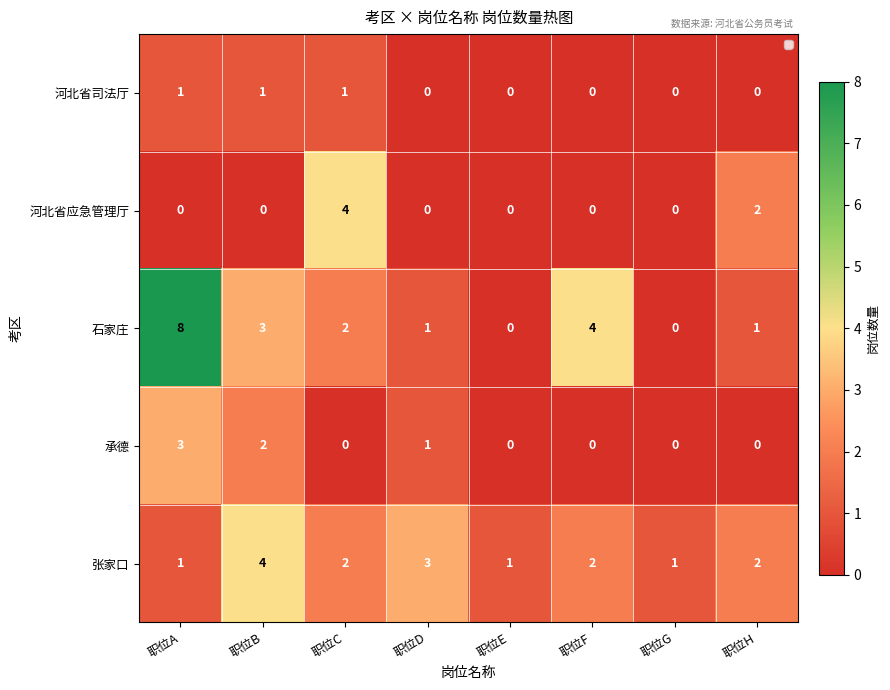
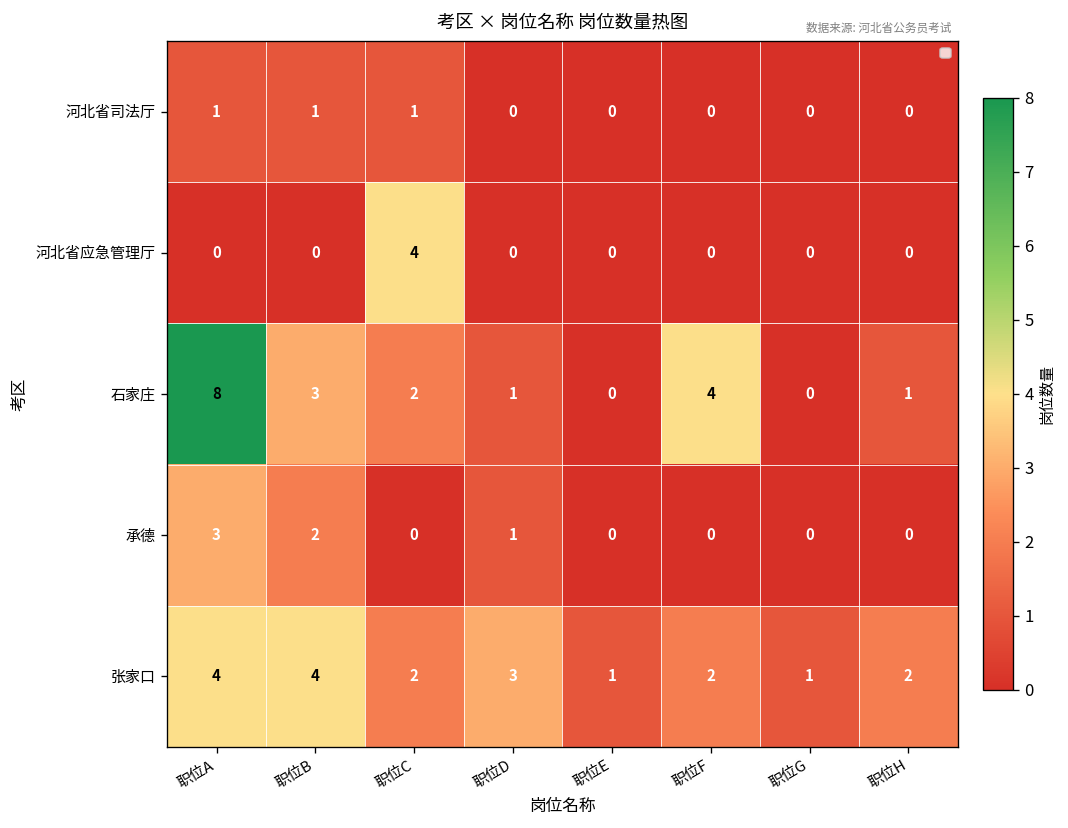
  {
    "河北省司法厅": {
      "职位A": 1,
      "职位B": 1,
      "职位C": 1,
      "职位D": 0,
      "职位E": 0,
      "职位F": 0,
      "职位G": 0,
      "职位H": 0
    },
    "河北省应急管理厅": {
      "职位A": 0,
      "职位B": 0,
      "职位C": 4,
      "职位D": 0,
      "职位E": 0,
      "职位F": 0,
      "职位G": 0,
-     "职位H": 2
+     "职位H": 0
    },
    "石家庄": {
      "职位A": 8,
      "职位B": 3,
      "职位C": 2,
      "职位D": 1,
      "职位E": 0,
      "职位F": 4,
      "职位G": 0,
      "职位H": 1
    },
    "承德": {
      "职位A": 3,
      "职位B": 2,
      "职位C": 0,
      "职位D": 1,
      "职位E": 0,
      "职位F": 0,
      "职位G": 0,
      "职位H": 0
    },
    "张家口": {
-     "职位A": 1,
+     "职位A": 4,
      "职位B": 4,
      "职位C": 2,
      "职位D": 3,
      "职位E": 1,
      "职位F": 2,
      "职位G": 1,
      "职位H": 2
    }
  }
